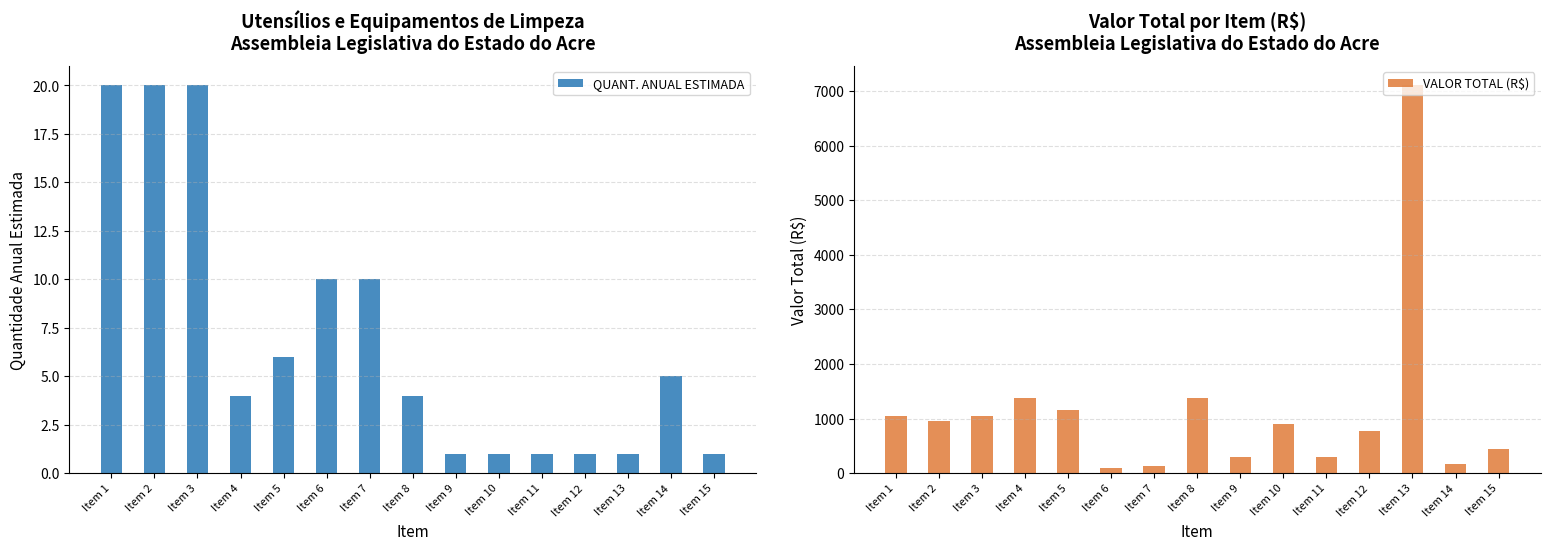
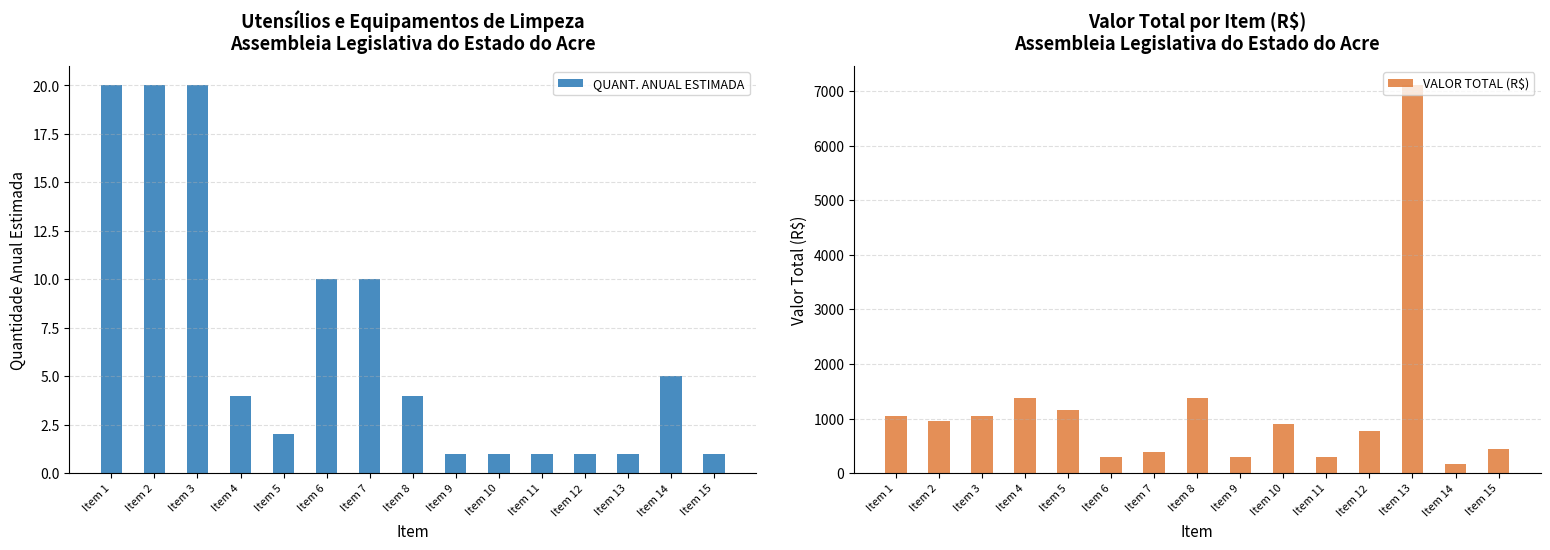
  {
    "Utensílios e Equipamentos de Limpeza Assembleia Legislativa do Estado do Acre": {
      "Item 1": 20,
      "Item 2": 20,
      "Item 3": 20,
      "Item 4": 4,
-     "Item 5": 6,
+     "Item 5": 2,
      "Item 6": 10,
      "Item 7": 10,
      "Item 8": 4,
      "Item 9": 1,
      "Item 10": 1,
      "Item 11": 1,
      "Item 12": 1,
      "Item 13": 1,
      "Item 14": 5,
      "Item 15": 1
    },
    "Valor Total por Item (R$) Assembleia Legislativa do Estado do Acre": {
      "Item 1": 1000,
      "Item 2": 1000,
      "Item 3": 1000,
      "Item 4": 1400,
      "Item 5": 1200,
-     "Item 6": 100,
-     "Item 7": 100,
+     "Item 6": 300,
+     "Item 7": 400,
      "Item 8": 1400,
      "Item 9": 300,
      "Item 10": 900,
      "Item 11": 300,
      "Item 12": 800,
      "Item 14": 200,
      "Item 15": 400
    }
  }
